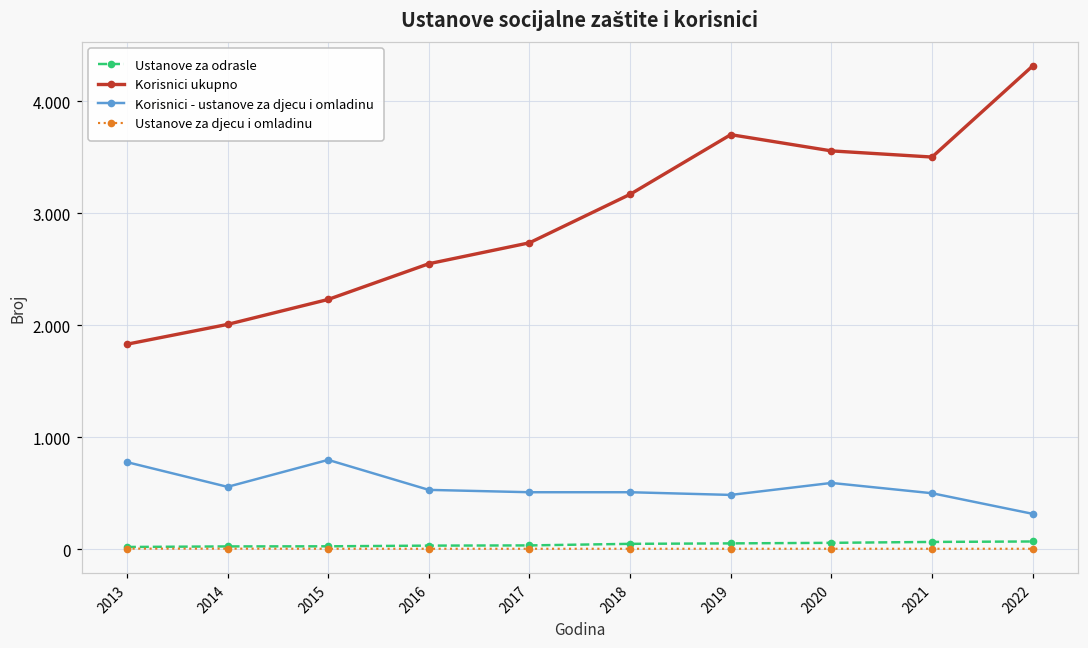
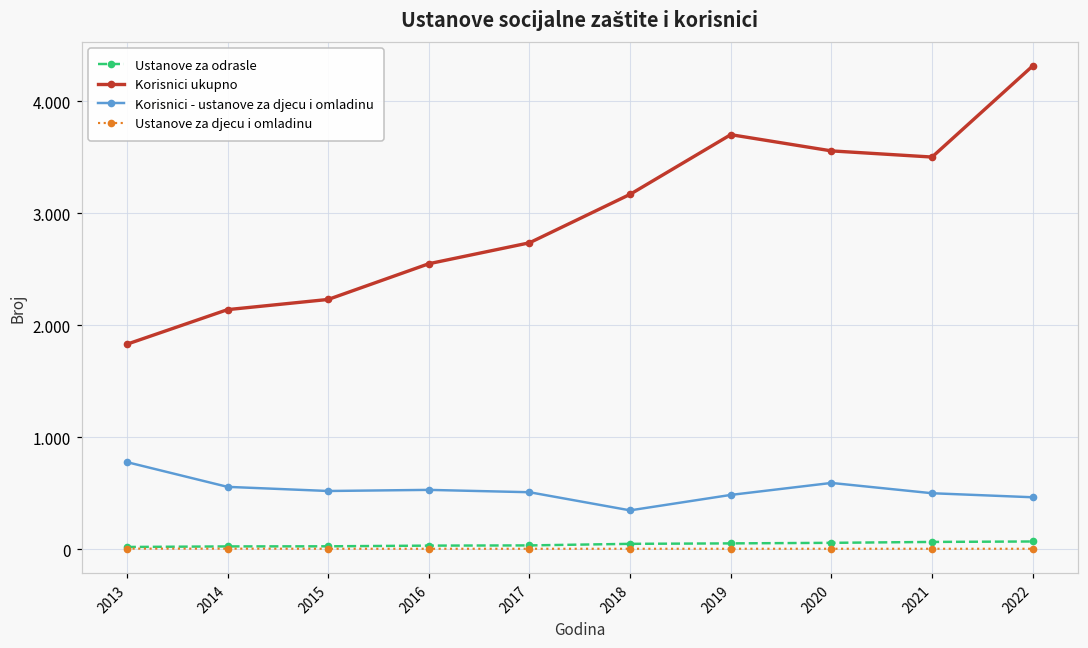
  {
    "Ustanove za odrasle": {
      "2016": 0.03,
      "2017": 0.03,
      "2018": 0.05,
      "2019": 0.05,
      "2020": 0.06,
      "2021": 0.07,
      "2022": 0.07
    },
    "Korisnici ukupno": {
      "2013": 1.83,
-     "2014": 2.01,
+     "2014": 2.14,
      "2015": 2.23,
      "2016": 2.55,
      "2017": 2.74,
      "2018": 3.17,
      "2019": 3.70,
      "2020": 3.56,
      "2021": 3.50,
      "2022": 4.32
    },
    "Korisnici - ustanove za djecu i omladinu": {
      "2013": 0.78,
      "2014": 0.56,
-     "2015": 0.80,
+     "2015": 0.52,
      "2016": 0.53,
      "2017": 0.51,
-     "2018": 0.51,
+     "2018": 0.35,
      "2019": 0.49,
      "2020": 0.59,
      "2021": 0.50,
-     "2022": 0.32
+     "2022": 0.46
    },
    "Ustanove za djecu i omladinu": {
      "2016": 0.00,
      "2017": 0.00,
      "2018": 0.00,
      "2019": 0.00,
      "2020": 0.00,
      "2021": 0.00,
      "2022": 0.00
    }
  }
